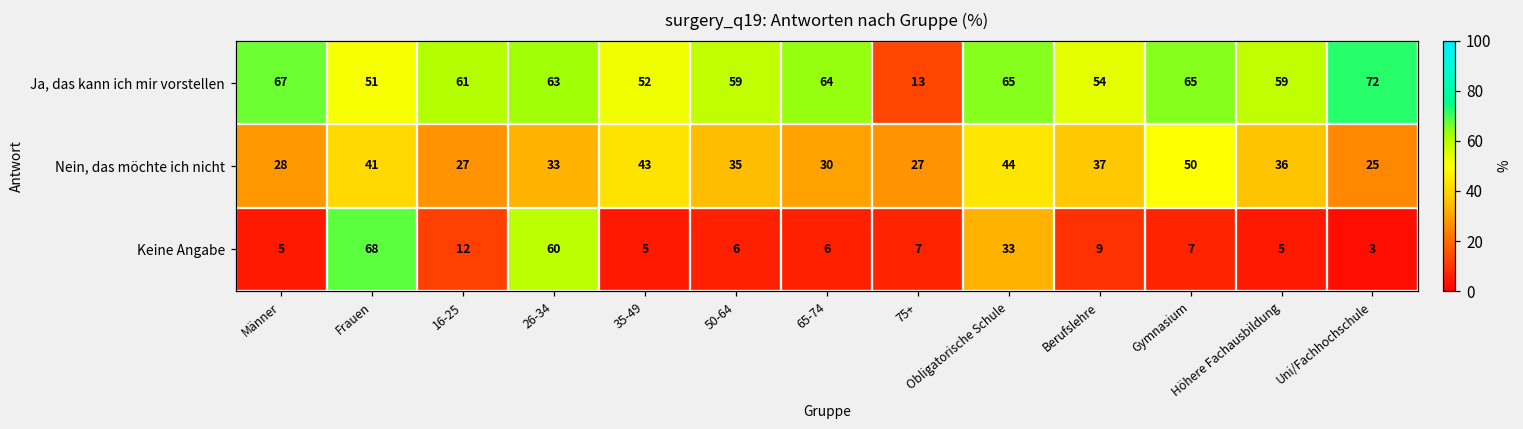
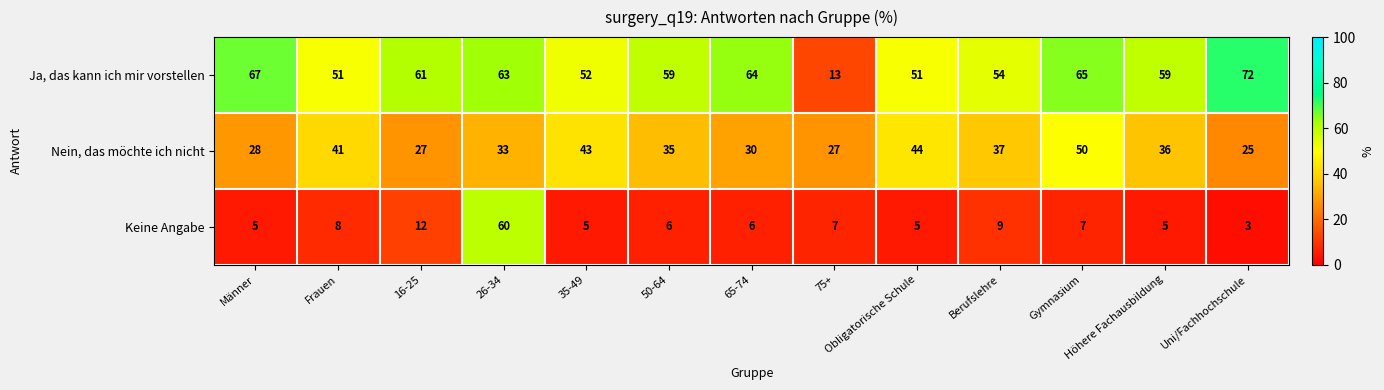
  {
    "Ja, das kann ich mir vorstellen": {
      "Männer": 67,
      "Frauen": 51,
      "16-25": 61,
      "26-34": 63,
      "35-49": 52,
      "50-64": 59,
      "65-74": 64,
      "75+": 13,
-     "Obligatorische Schule": 65,
+     "Obligatorische Schule": 51,
      "Berufslehre": 54,
      "Gymnasium": 65,
      "Höhere Fachausbildung": 59,
      "Uni/Fachhochschule": 72
    },
    "Nein, das möchte ich nicht": {
      "Männer": 28,
      "Frauen": 41,
      "16-25": 27,
      "26-34": 33,
      "35-49": 43,
      "50-64": 35,
      "65-74": 30,
      "75+": 27,
      "Obligatorische Schule": 44,
      "Berufslehre": 37,
      "Gymnasium": 50,
      "Höhere Fachausbildung": 36,
      "Uni/Fachhochschule": 25
    },
    "Keine Angabe": {
      "Männer": 5,
-     "Frauen": 68,
+     "Frauen": 8,
      "16-25": 12,
      "26-34": 60,
      "35-49": 5,
      "50-64": 6,
      "65-74": 6,
      "75+": 7,
-     "Obligatorische Schule": 33,
+     "Obligatorische Schule": 5,
      "Berufslehre": 9,
      "Gymnasium": 7,
      "Höhere Fachausbildung": 5,
      "Uni/Fachhochschule": 3
    }
  }
